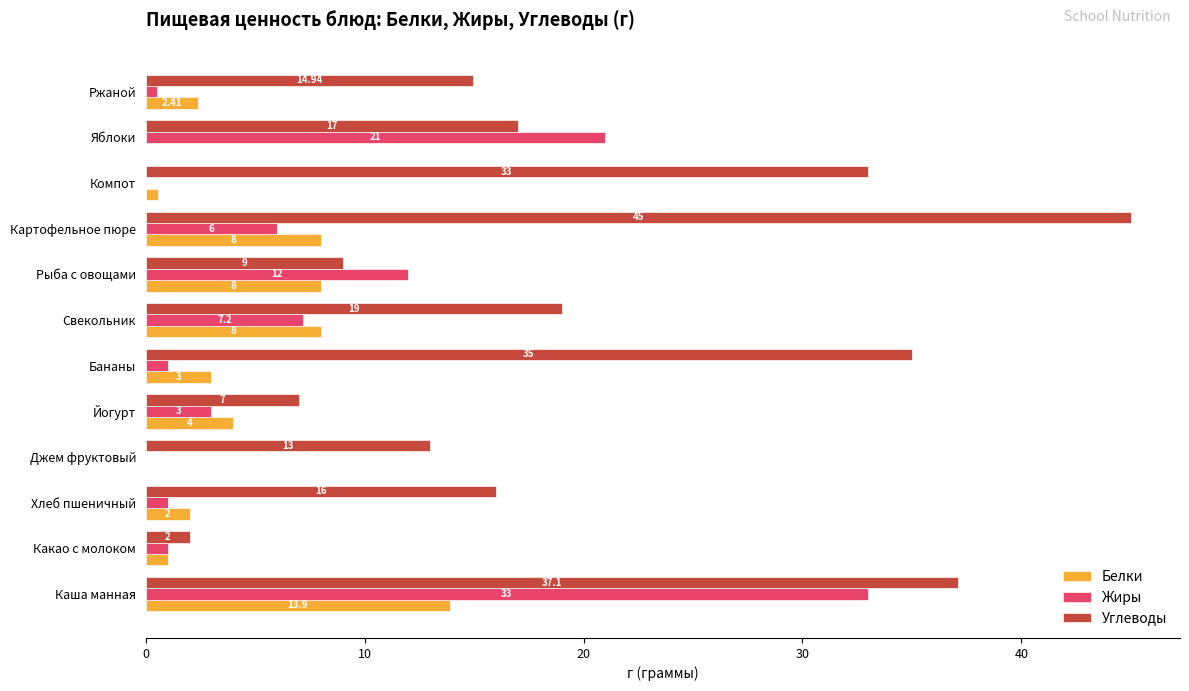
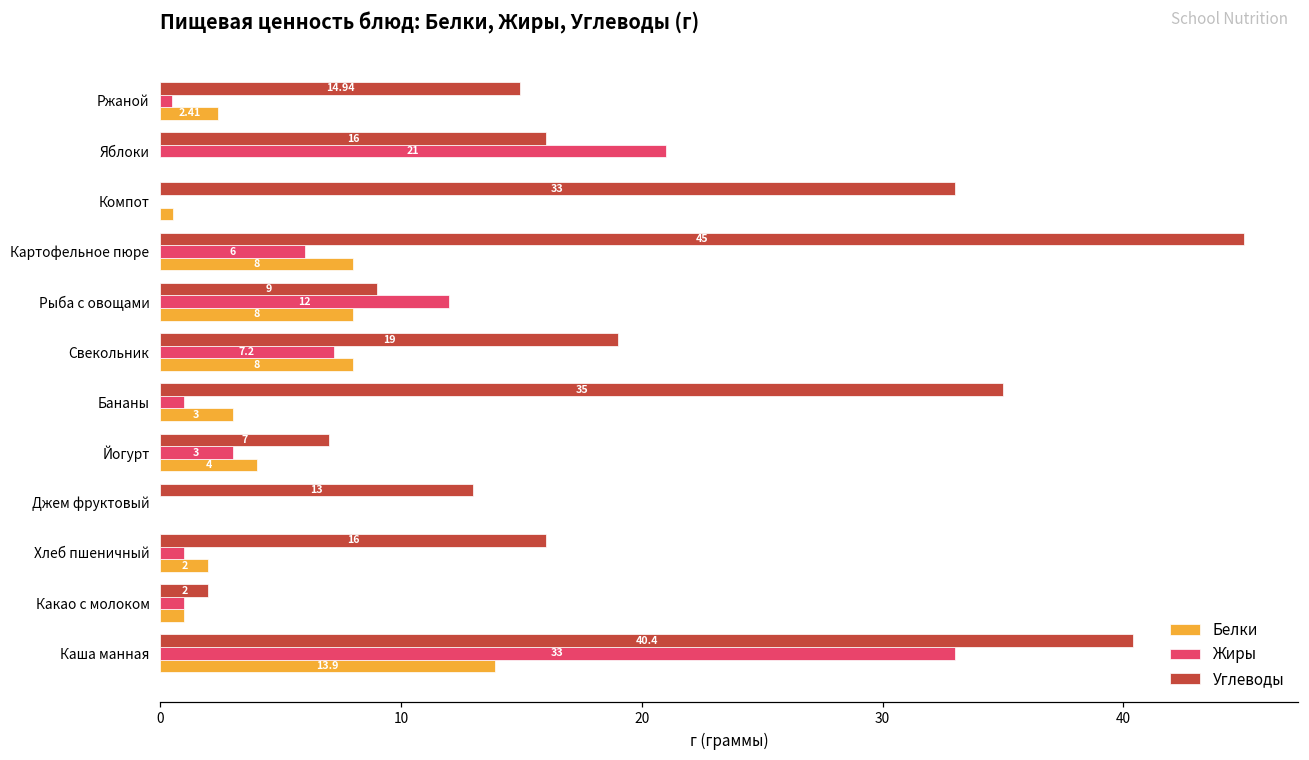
  {
    "Белки": {
      "Ржаной": 2.41,
      "Картофельное пюре": 8,
      "Рыба с овощами": 8,
      "Свекольник": 8,
      "Бананы": 3,
      "Йогурт": 4,
      "Хлеб пшеничный": 2,
      "Каша манная": 13.9
    },
    "Жиры": {
      "Яблоки": 21,
      "Картофельное пюре": 6,
      "Рыба с овощами": 12,
      "Свекольник": 7.2,
      "Йогурт": 3,
      "Каша манная": 33
    },
    "Углеводы": {
      "Ржаной": 14.94,
-     "Яблоки": 17,
+     "Яблоки": 16,
      "Компот": 33,
      "Картофельное пюре": 45,
      "Рыба с овощами": 9,
      "Свекольник": 19,
      "Бананы": 35,
      "Йогурт": 7,
      "Джем фруктовый": 13,
      "Хлеб пшеничный": 16,
      "Какао с молоком": 2,
-     "Каша манная": 37.1
+     "Каша манная": 40.4
    }
  }
